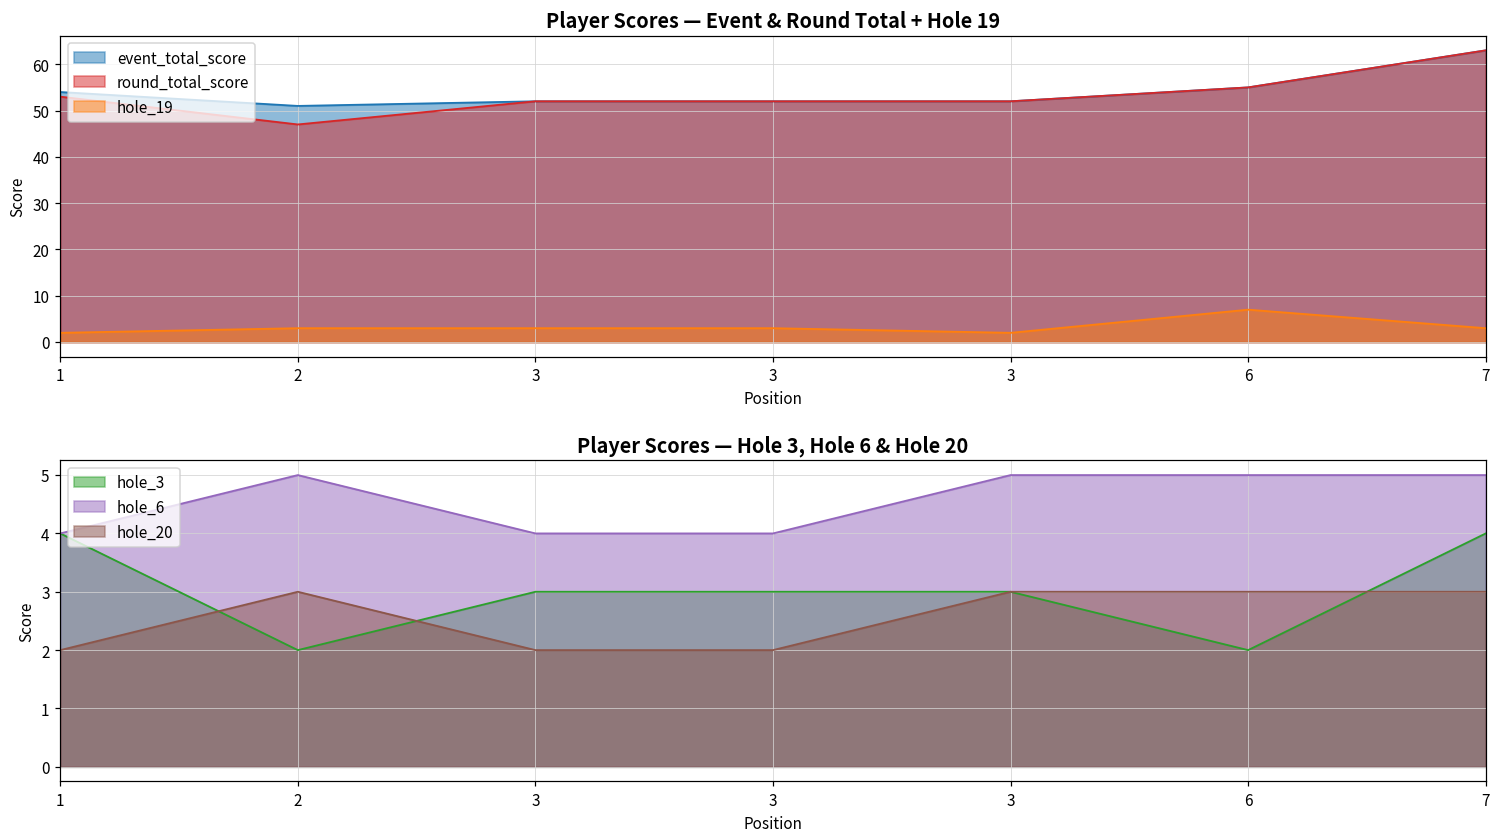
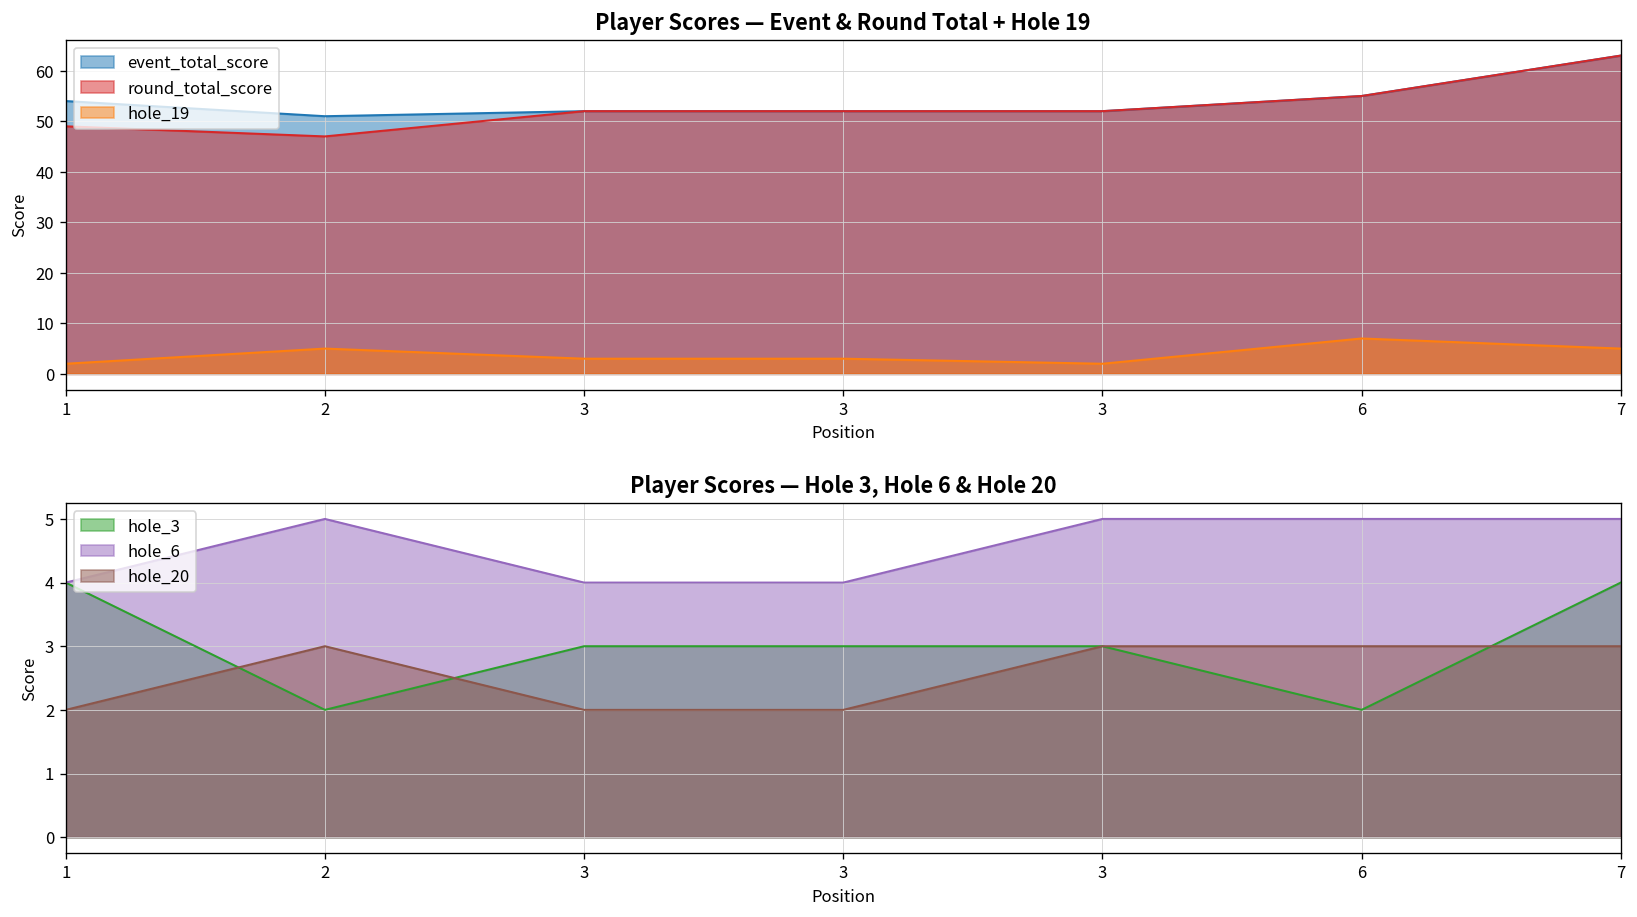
  {
    "Player Scores — Event & Round Total + Hole 19": {
      "event_total_score": {
        "1": 54,
        "2": 51
      },
      "round_total_score": {
-       "1": 53,
+       "1": 49,
        "2": 47
      },
      "hole_19": {
        "1": 2,
-       "2": 3,
+       "2": 5,
        "6": 7,
-       "7": 3
+       "7": 5
      }
    },
    "Player Scores — Hole 3, Hole 6 & Hole 20": {
      "hole_3": {
        "2": 2.0,
        "6": 2.0,
        "7": 4.0
      },
      "hole_6": {
        "2": 5.0,
        "6": 5.0,
        "7": 5.0
      },
      "hole_20": {
        "1": 2.0,
        "2": 3.0,
        "6": 3.0,
        "7": 3.0
      }
    }
  }
